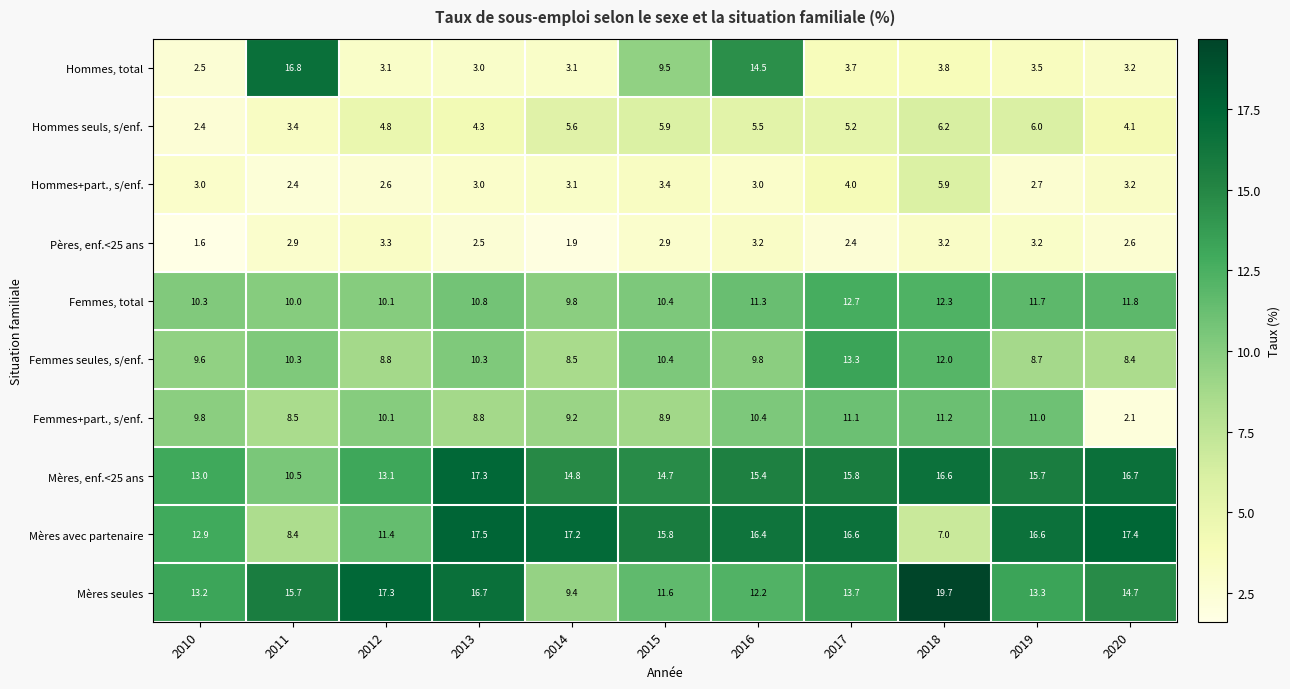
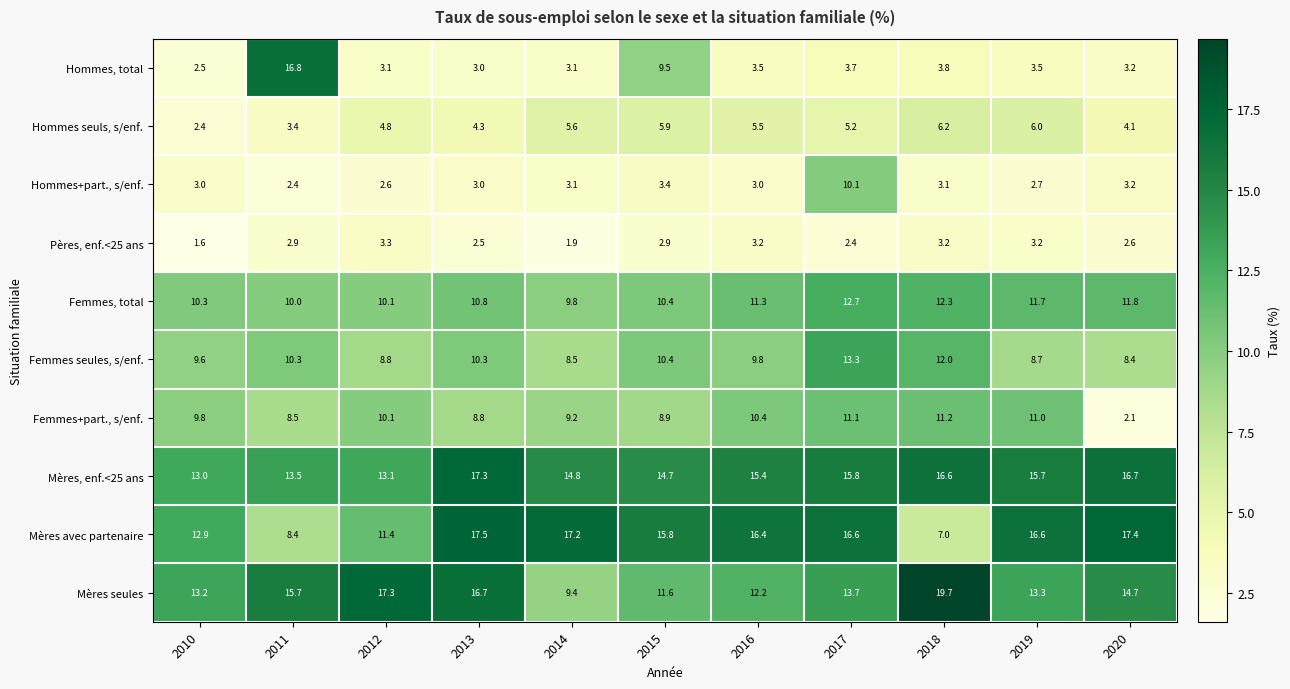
  {
    "Hommes, total": {
      "2010": 2.5,
      "2011": 16.8,
      "2012": 3.1,
      "2013": 3.0,
      "2014": 3.1,
      "2015": 9.5,
-     "2016": 14.5,
+     "2016": 3.5,
      "2017": 3.7,
      "2018": 3.8,
      "2019": 3.5,
      "2020": 3.2
    },
    "Hommes seuls, s/enf.": {
      "2010": 2.4,
      "2011": 3.4,
      "2012": 4.8,
      "2013": 4.3,
      "2014": 5.6,
      "2015": 5.9,
      "2016": 5.5,
      "2017": 5.2,
      "2018": 6.2,
      "2019": 6.0,
      "2020": 4.1
    },
    "Hommes+part., s/enf.": {
      "2010": 3.0,
      "2011": 2.4,
      "2012": 2.6,
      "2013": 3.0,
      "2014": 3.1,
      "2015": 3.4,
      "2016": 3.0,
-     "2017": 4.0,
-     "2018": 5.9,
+     "2017": 10.1,
+     "2018": 3.1,
      "2019": 2.7,
      "2020": 3.2
    },
    "Pères, enf.<25 ans": {
      "2010": 1.6,
      "2011": 2.9,
      "2012": 3.3,
      "2013": 2.5,
      "2014": 1.9,
      "2015": 2.9,
      "2016": 3.2,
      "2017": 2.4,
      "2018": 3.2,
      "2019": 3.2,
      "2020": 2.6
    },
    "Femmes, total": {
      "2010": 10.3,
      "2011": 10.0,
      "2012": 10.1,
      "2013": 10.8,
      "2014": 9.8,
      "2015": 10.4,
      "2016": 11.3,
      "2017": 12.7,
      "2018": 12.3,
      "2019": 11.7,
      "2020": 11.8
    },
    "Femmes seules, s/enf.": {
      "2010": 9.6,
      "2011": 10.3,
      "2012": 8.8,
      "2013": 10.3,
      "2014": 8.5,
      "2015": 10.4,
      "2016": 9.8,
      "2017": 13.3,
      "2018": 12.0,
      "2019": 8.7,
      "2020": 8.4
    },
    "Femmes+part., s/enf.": {
      "2010": 9.8,
      "2011": 8.5,
      "2012": 10.1,
      "2013": 8.8,
      "2014": 9.2,
      "2015": 8.9,
      "2016": 10.4,
      "2017": 11.1,
      "2018": 11.2,
      "2019": 11.0,
      "2020": 2.1
    },
    "Mères, enf.<25 ans": {
      "2010": 13.0,
-     "2011": 10.5,
+     "2011": 13.5,
      "2012": 13.1,
      "2013": 17.3,
      "2014": 14.8,
      "2015": 14.7,
      "2016": 15.4,
      "2017": 15.8,
      "2018": 16.6,
      "2019": 15.7,
      "2020": 16.7
    },
    "Mères avec partenaire": {
      "2010": 12.9,
      "2011": 8.4,
      "2012": 11.4,
      "2013": 17.5,
      "2014": 17.2,
      "2015": 15.8,
      "2016": 16.4,
      "2017": 16.6,
      "2018": 7.0,
      "2019": 16.6,
      "2020": 17.4
    },
    "Mères seules": {
      "2010": 13.2,
      "2011": 15.7,
      "2012": 17.3,
      "2013": 16.7,
      "2014": 9.4,
      "2015": 11.6,
      "2016": 12.2,
      "2017": 13.7,
      "2018": 19.7,
      "2019": 13.3,
      "2020": 14.7
    }
  }
